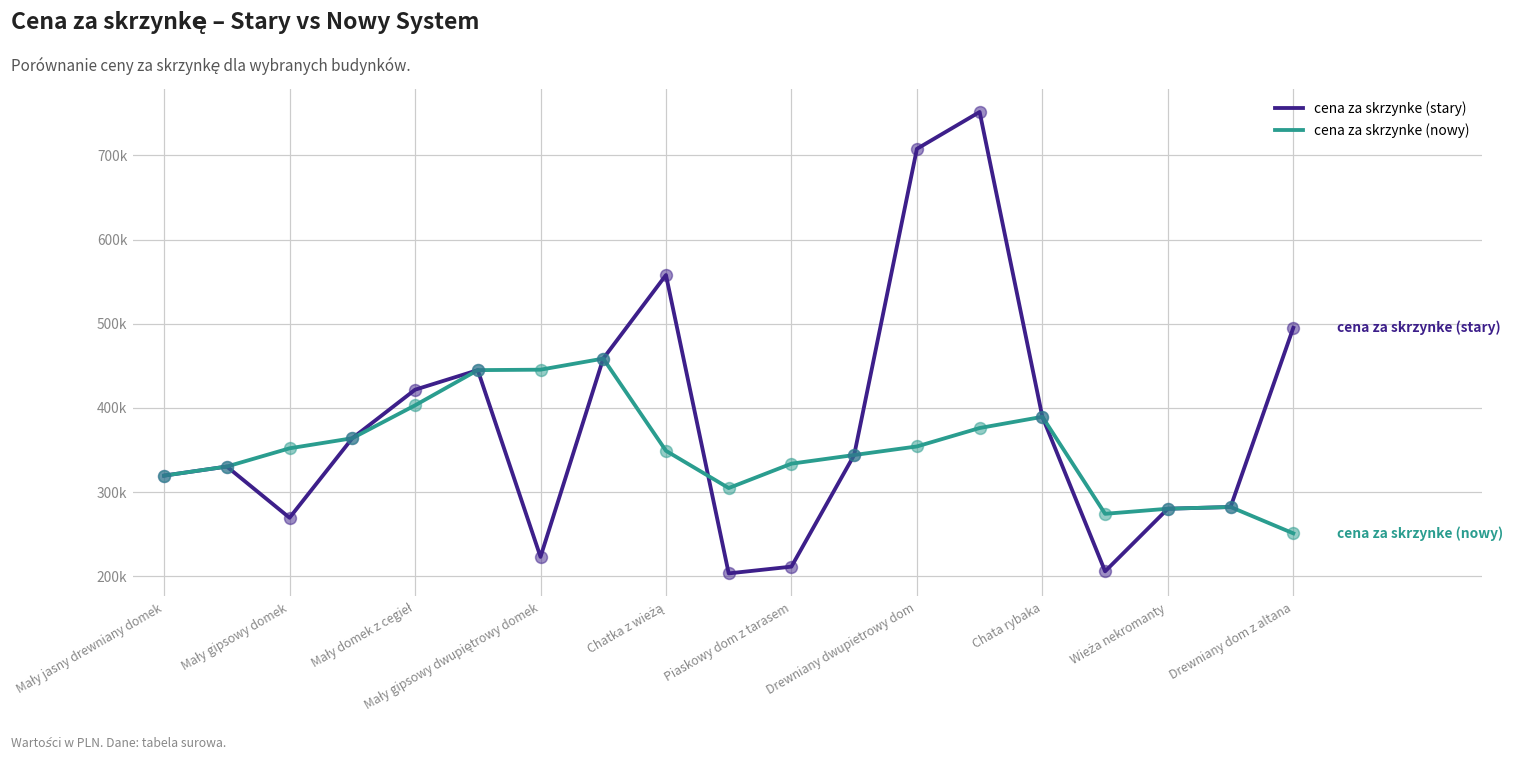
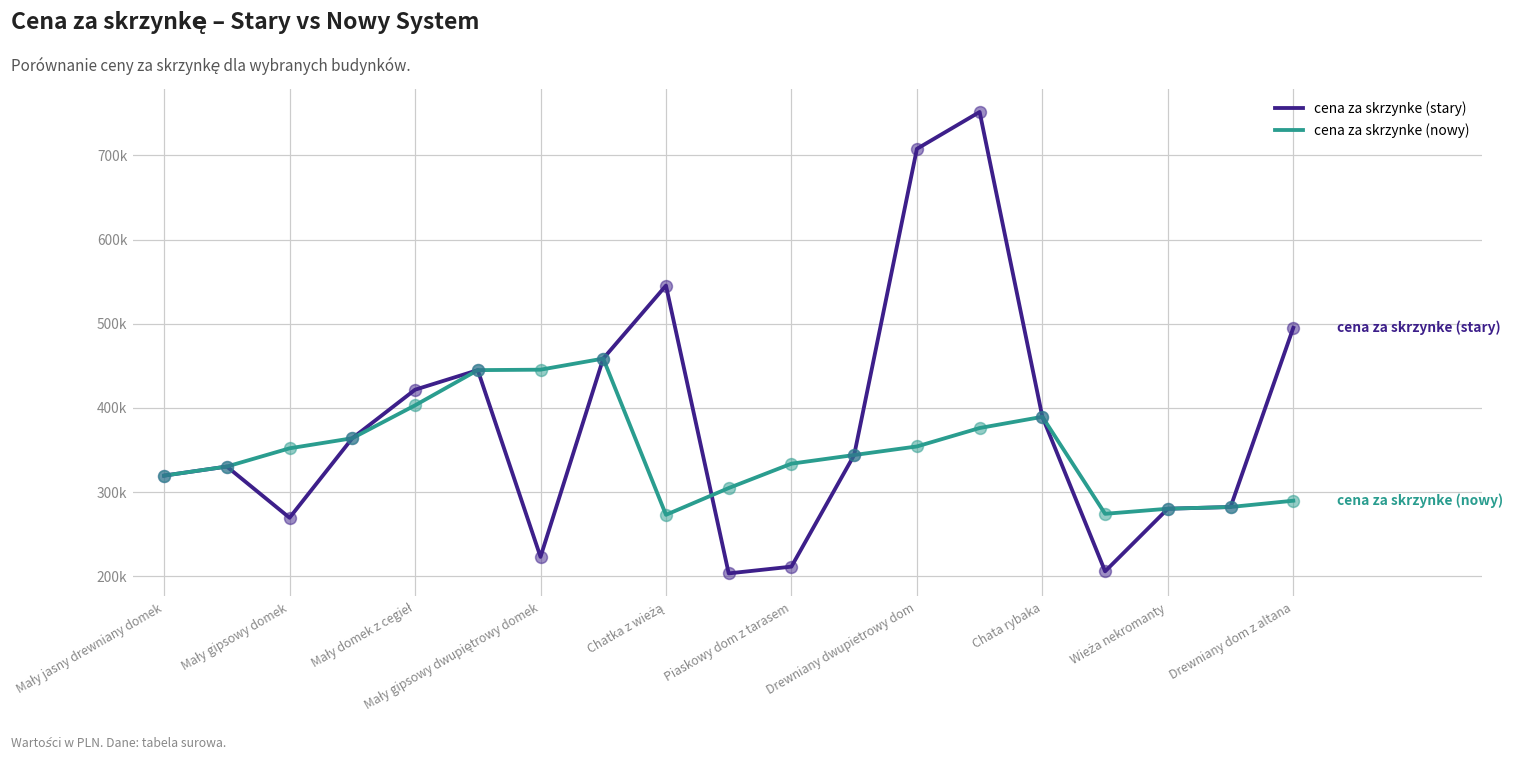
  {
    "cena za skrzynke (stary)": {
      "Mały gipsowy domek": 270000,
      "Mały domek z cegieł": 420000,
      "Mały gipsowy dwupiętrowy domek": 220000,
-     "Chatka z wieżą": 560000,
+     "Chatka z wieżą": 550000,
      "Piaskowy dom z tarasem": 210000,
      "Drewniany dwupietrowy dom": 710000,
      "Drewniany dom z altana": 500000
    },
    "cena za skrzynke (nowy)": {
      "Mały gipsowy domek": 350000,
      "Mały domek z cegieł": 400000,
      "Mały gipsowy dwupiętrowy domek": 450000,
-     "Chatka z wieżą": 350000,
+     "Chatka z wieżą": 270000,
      "Piaskowy dom z tarasem": 330000,
      "Drewniany dwupietrowy dom": 350000,
-     "Drewniany dom z altana": 250000
+     "Drewniany dom z altana": 290000
    }
  }
